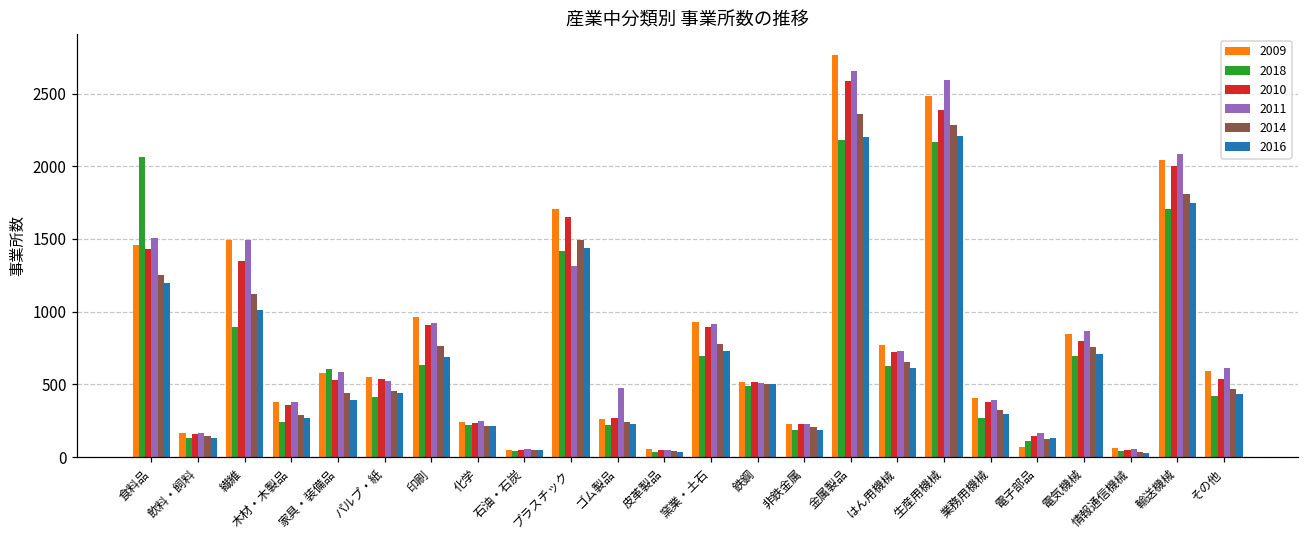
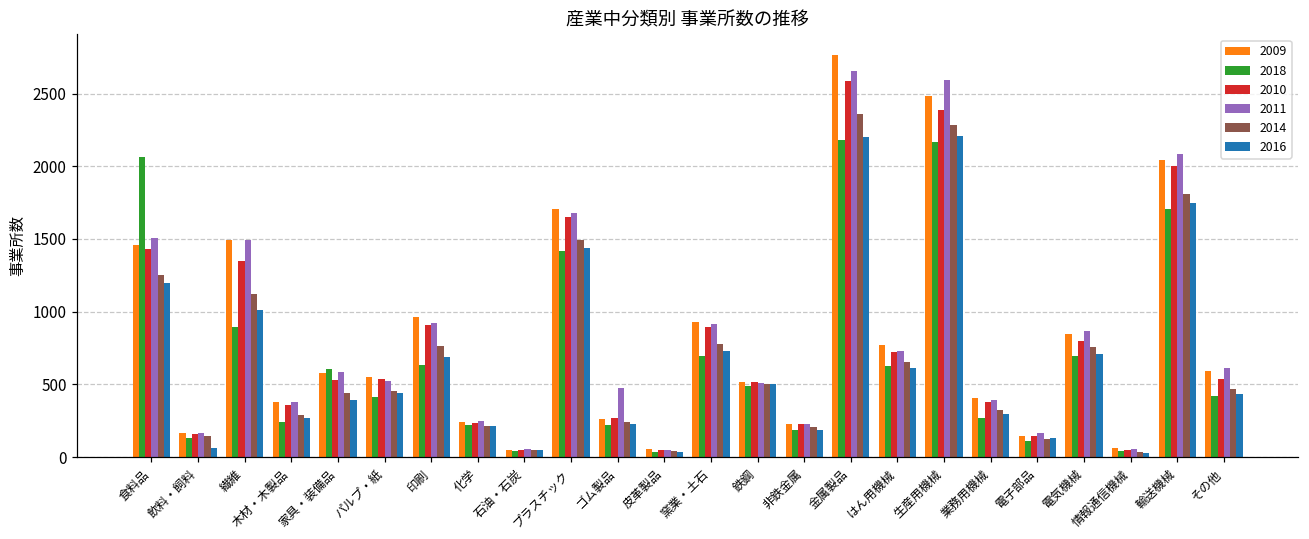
  {
    "2009": {
      "食料品": 1460,
      "飲料・飼料": 170,
      "繊維": 1490,
      "木材・木製品": 380,
      "家具・装備品": 580,
      "パルプ・紙": 550,
      "印刷": 960,
      "化学": 250,
      "石油・石炭": 50,
      "プラスチック": 1710,
      "ゴム製品": 270,
      "皮革製品": 60,
      "窯業・土石": 930,
      "鉄鋼": 520,
      "非鉄金属": 230,
      "金属製品": 2770,
      "はん用機械": 770,
      "生産用機械": 2480,
      "業務用機械": 410,
-     "電子部品": 70,
+     "電子部品": 150,
      "電気機械": 850,
      "情報通信機械": 60,
      "輸送機械": 2040,
      "その他": 590
    },
    "2018": {
      "食料品": 2060,
      "飲料・飼料": 130,
      "繊維": 900,
      "木材・木製品": 240,
      "家具・装備品": 610,
      "パルプ・紙": 410,
      "印刷": 640,
      "化学": 220,
      "石油・石炭": 40,
      "プラスチック": 1420,
      "ゴム製品": 220,
      "皮革製品": 40,
      "窯業・土石": 690,
      "鉄鋼": 490,
      "非鉄金属": 180,
      "金属製品": 2180,
      "はん用機械": 620,
      "生産用機械": 2170,
      "業務用機械": 270,
      "電子部品": 110,
      "電気機械": 700,
      "情報通信機械": 40,
      "輸送機械": 1710,
      "その他": 420
    },
    "2010": {
      "食料品": 1430,
      "飲料・飼料": 160,
      "繊維": 1350,
      "木材・木製品": 360,
      "家具・装備品": 530,
      "パルプ・紙": 540,
      "印刷": 910,
      "化学": 230,
      "石油・石炭": 50,
      "プラスチック": 1650,
      "ゴム製品": 270,
      "皮革製品": 50,
      "窯業・土石": 890,
      "鉄鋼": 520,
      "非鉄金属": 230,
      "金属製品": 2590,
      "はん用機械": 720,
      "生産用機械": 2390,
      "業務用機械": 380,
      "電子部品": 140,
      "電気機械": 800,
      "情報通信機械": 50,
      "輸送機械": 2000,
      "その他": 540
    },
    "2011": {
      "食料品": 1510,
      "飲料・飼料": 170,
      "繊維": 1490,
      "木材・木製品": 380,
      "家具・装備品": 590,
      "パルプ・紙": 530,
      "印刷": 920,
      "化学": 250,
      "石油・石炭": 60,
-     "プラスチック": 1320,
+     "プラスチック": 1680,
      "ゴム製品": 470,
      "皮革製品": 50,
      "窯業・土石": 910,
      "鉄鋼": 510,
      "非鉄金属": 230,
      "金属製品": 2660,
      "はん用機械": 730,
      "生産用機械": 2590,
      "業務用機械": 390,
      "電子部品": 170,
      "電気機械": 870,
      "情報通信機械": 50,
      "輸送機械": 2080,
      "その他": 610
    },
    "2014": {
      "食料品": 1260,
      "飲料・飼料": 140,
      "繊維": 1120,
      "木材・木製品": 290,
      "家具・装備品": 440,
      "パルプ・紙": 460,
      "印刷": 760,
      "化学": 220,
      "石油・石炭": 50,
      "プラスチック": 1490,
      "ゴム製品": 240,
      "皮革製品": 40,
      "窯業・土石": 780,
      "鉄鋼": 500,
      "非鉄金属": 210,
      "金属製品": 2360,
      "はん用機械": 650,
      "生産用機械": 2280,
      "業務用機械": 320,
      "電子部品": 120,
      "電気機械": 750,
      "情報通信機械": 30,
      "輸送機械": 1810,
      "その他": 470
    },
    "2016": {
      "食料品": 1190,
-     "飲料・飼料": 140,
+     "飲料・飼料": 70,
      "繊維": 1010,
      "木材・木製品": 270,
      "家具・装備品": 390,
      "パルプ・紙": 440,
      "印刷": 690,
      "化学": 220,
      "石油・石炭": 50,
      "プラスチック": 1440,
      "ゴム製品": 230,
      "皮革製品": 40,
      "窯業・土石": 730,
      "鉄鋼": 500,
      "非鉄金属": 190,
      "金属製品": 2200,
      "はん用機械": 610,
      "生産用機械": 2210,
      "業務用機械": 300,
      "電子部品": 130,
      "電気機械": 710,
      "情報通信機械": 30,
      "輸送機械": 1750,
      "その他": 430
    }
  }
